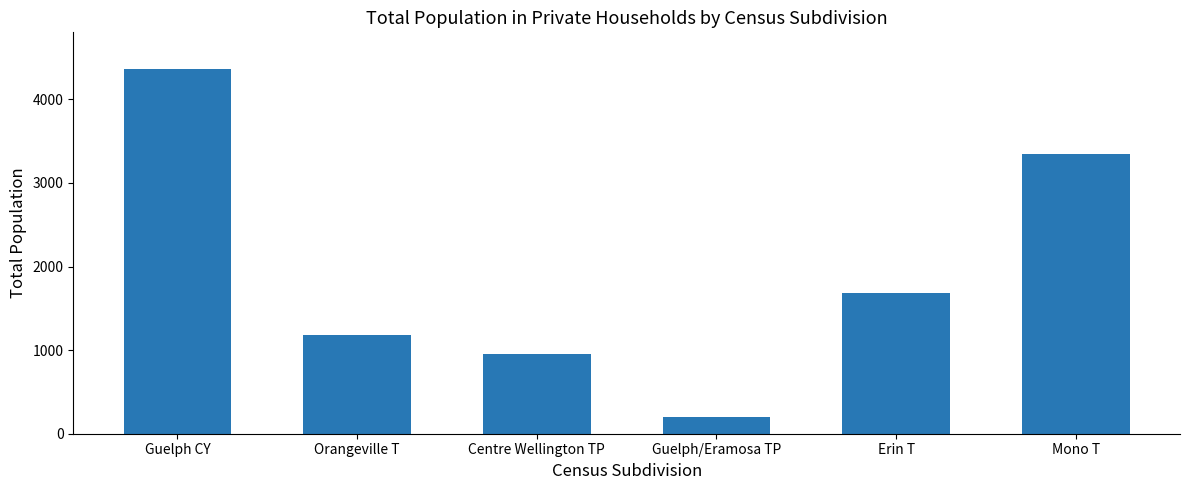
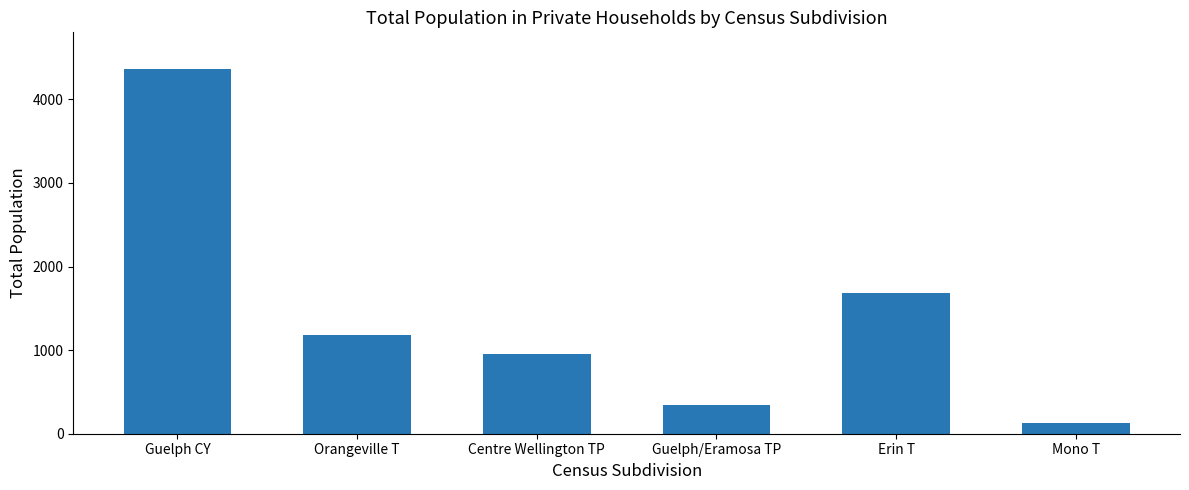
  {
    "Guelph CY": 4400,
    "Orangeville T": 1200,
    "Centre Wellington TP": 1000,
-   "Guelph/Eramosa TP": 200,
+   "Guelph/Eramosa TP": 300,
    "Erin T": 1700,
-   "Mono T": 3300
+   "Mono T": 100
  }
